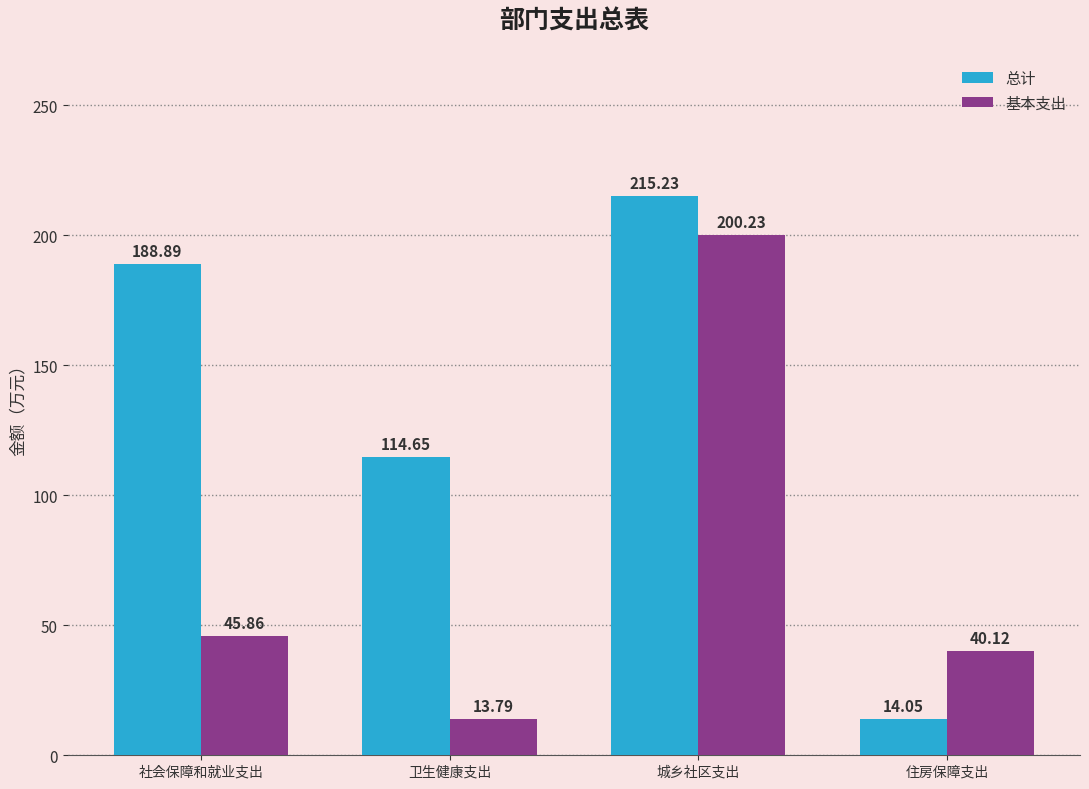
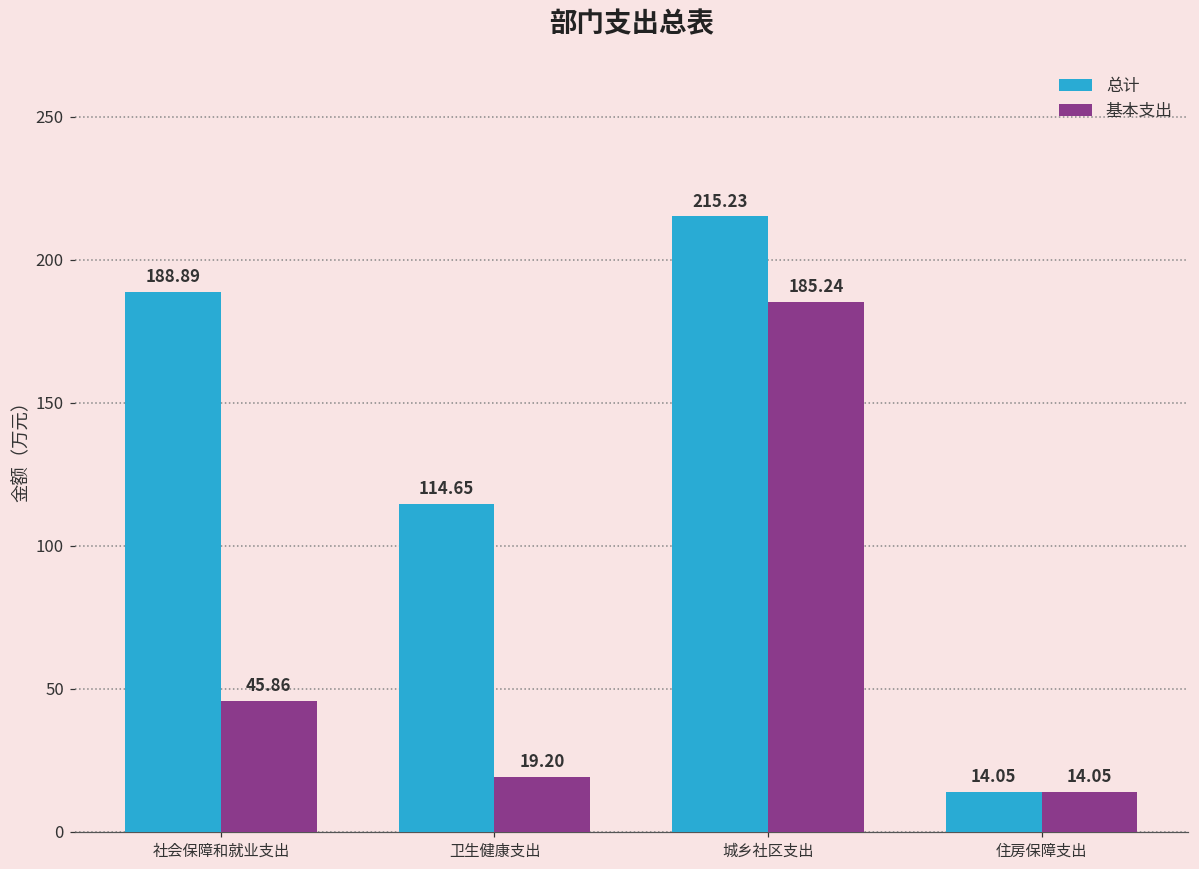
  {
    "总计": {
      "社会保障和就业支出": 188.89,
      "卫生健康支出": 114.65,
      "城乡社区支出": 215.23,
      "住房保障支出": 14.05
    },
    "基本支出": {
      "社会保障和就业支出": 45.86,
-     "卫生健康支出": 13.79,
-     "城乡社区支出": 200.23,
-     "住房保障支出": 40.12
+     "卫生健康支出": 19.20,
+     "城乡社区支出": 185.24,
+     "住房保障支出": 14.05
    }
  }
